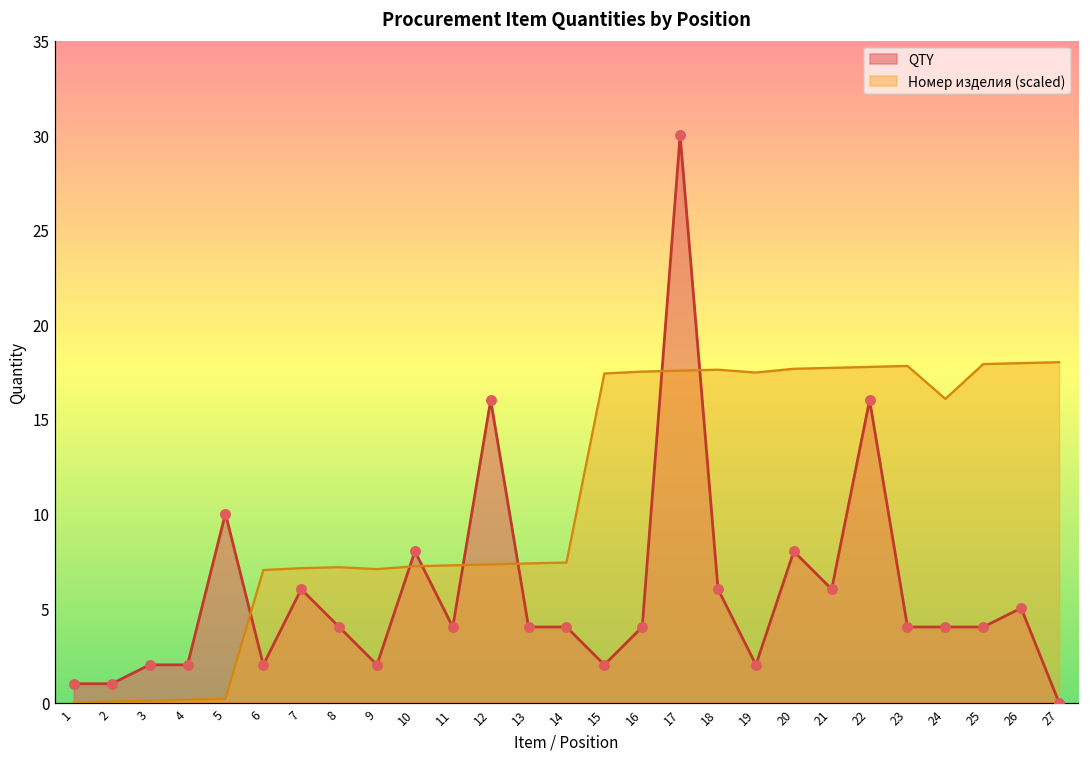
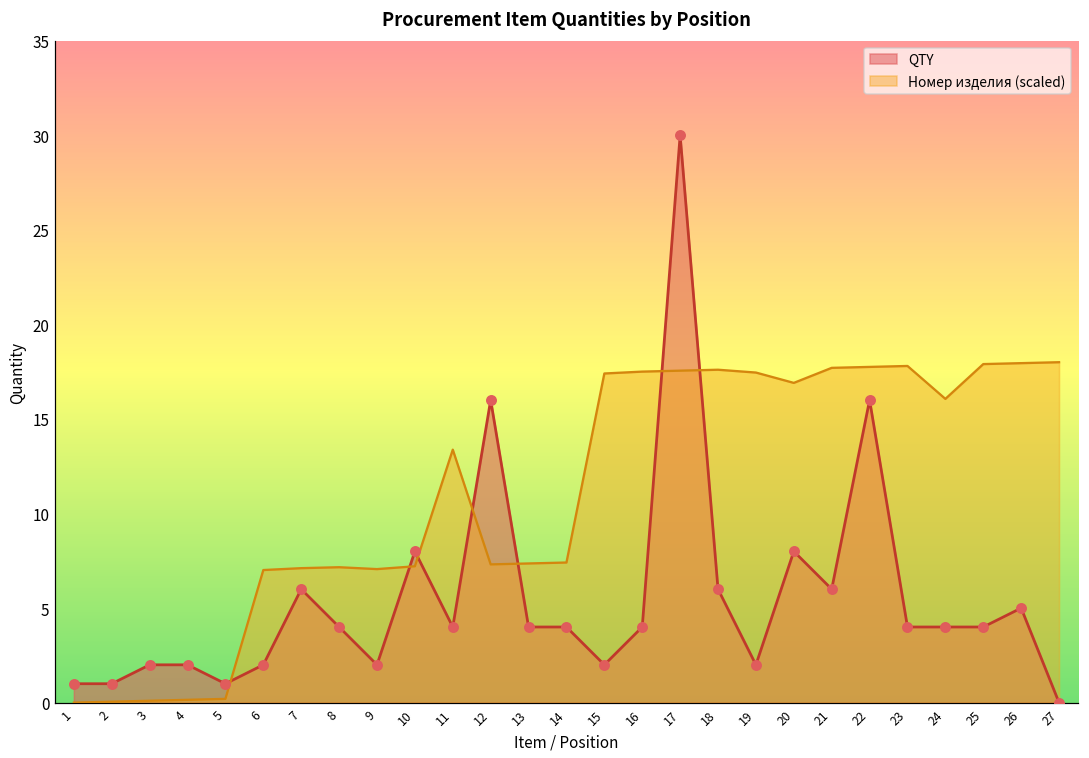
  {
    "QTY": {
      "1": 1,
      "2": 1,
      "3": 2,
      "4": 2,
-     "5": 10,
+     "5": 1,
      "6": 2,
      "7": 6,
      "8": 4,
      "9": 2,
      "10": 8,
      "11": 4,
      "12": 16,
      "13": 4,
      "14": 4,
      "15": 2,
      "16": 4,
      "17": 30,
      "18": 6,
      "19": 2,
      "20": 8,
      "21": 6,
      "22": 16,
      "23": 4,
      "24": 4,
      "25": 4,
      "26": 5,
      "27": 0
    },
    "Номер изделия (scaled)": {
      "1": 0.0,
      "2": 0.0,
      "3": 0.1,
      "4": 0.1,
      "5": 0.2,
      "6": 7.0,
      "7": 7.1,
      "8": 7.2,
      "9": 7.1,
      "10": 7.2,
-     "11": 7.3,
+     "11": 13.4,
      "12": 7.3,
      "13": 7.4,
      "14": 7.4,
      "15": 17.4,
      "16": 17.5,
      "17": 17.6,
      "18": 17.6,
      "19": 17.5,
-     "20": 17.7,
+     "20": 16.9,
      "21": 17.7,
      "22": 17.8,
      "23": 17.8,
      "24": 16.1,
      "25": 17.9,
      "26": 18.0,
      "27": 18.0
    }
  }
